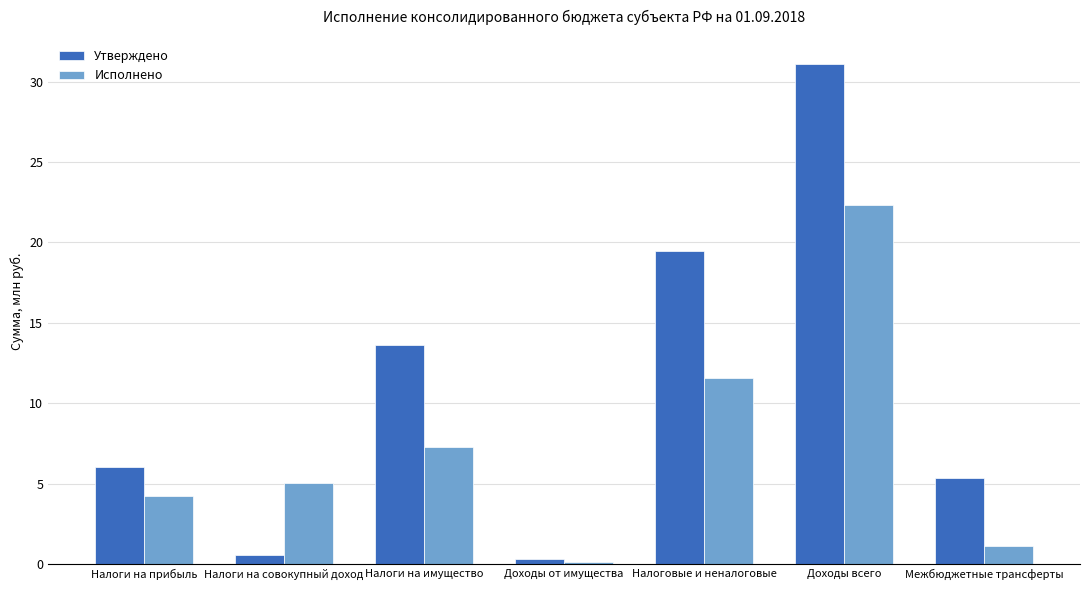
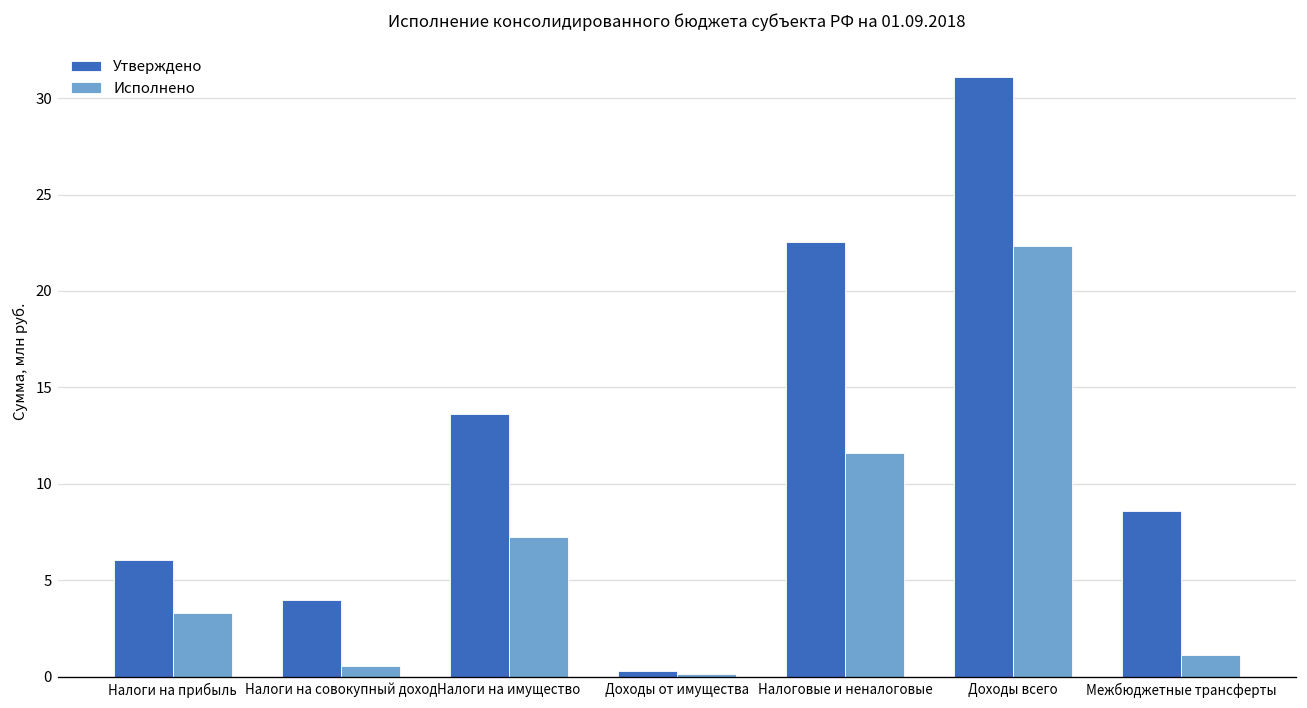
  {
    "Утверждено": {
      "Налоги на прибыль": 6.1,
-     "Налоги на совокупный доход": 0.5,
+     "Налоги на совокупный доход": 4.0,
      "Налоги на имущество": 13.6,
      "Доходы от имущества": 0.3,
-     "Налоговые и неналоговые": 19.5,
+     "Налоговые и неналоговые": 22.5,
      "Доходы всего": 31.1,
-     "Межбюджетные трансферты": 5.3
+     "Межбюджетные трансферты": 8.6
    },
    "Исполнено": {
-     "Налоги на прибыль": 4.2,
-     "Налоги на совокупный доход": 5.0,
+     "Налоги на прибыль": 3.3,
+     "Налоги на совокупный доход": 0.5,
      "Налоги на имущество": 7.3,
      "Налоговые и неналоговые": 11.6,
      "Доходы всего": 22.3,
      "Межбюджетные трансферты": 1.1
    }
  }
